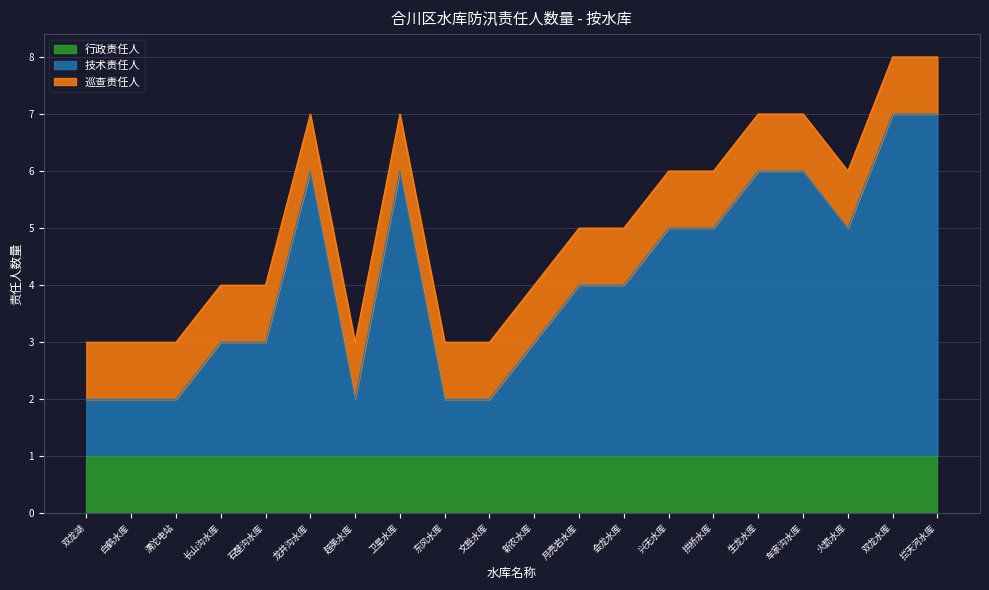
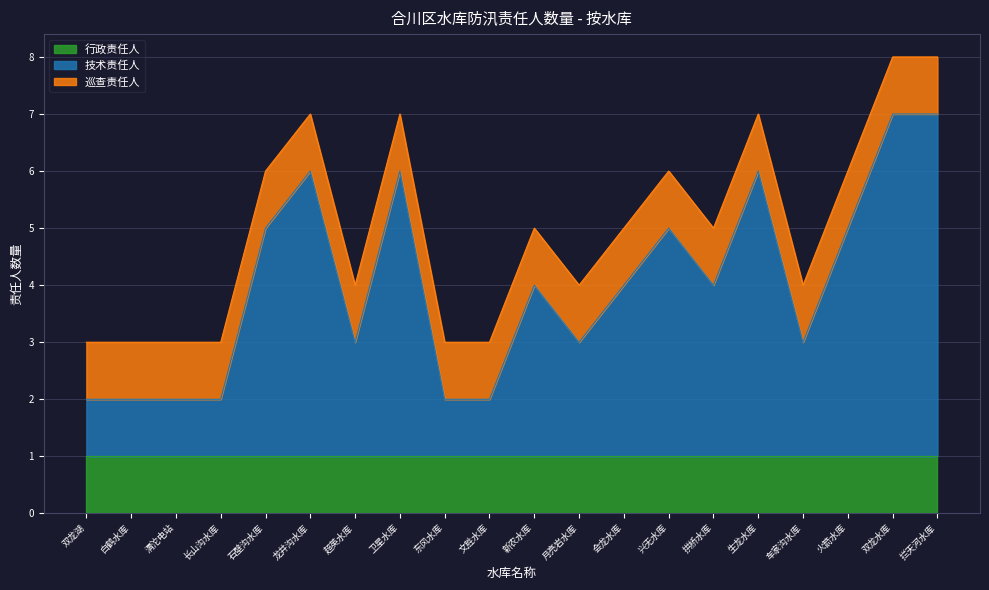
  {
    "行政责任人": {
      "双龙湖": 1.0,
      "白鹤水库": 1.0,
      "渭沱电站": 1.0,
      "长山沟水库": 1.0,
      "石壁沟水库": 1.0,
      "龙井沟水库": 1.0,
      "超英水库": 1.0,
      "卫星水库": 1.0,
      "东风水库": 1.0,
      "文胜水库": 1.0,
      "新农水库": 1.0,
      "月亮岩水库": 1.0,
      "会龙水库": 1.0,
      "兴无水库": 1.0,
      "拱桥水库": 1.0,
      "生龙水库": 1.0,
      "车家沟水库": 1.0,
      "火箭水库": 1.0,
      "双龙水库": 1.0,
      "拦天河水库": 1.0
    },
    "技术责任人": {
      "双龙湖": 2.0,
      "白鹤水库": 2.0,
      "渭沱电站": 2.0,
-     "长山沟水库": 3.0,
-     "石壁沟水库": 3.0,
+     "长山沟水库": 2.0,
+     "石壁沟水库": 5.0,
      "龙井沟水库": 6.0,
-     "超英水库": 2.0,
+     "超英水库": 3.0,
      "卫星水库": 6.0,
      "东风水库": 2.0,
      "文胜水库": 2.0,
-     "新农水库": 3.0,
-     "月亮岩水库": 4.0,
+     "新农水库": 4.0,
+     "月亮岩水库": 3.0,
      "会龙水库": 4.0,
      "兴无水库": 5.0,
-     "拱桥水库": 5.0,
+     "拱桥水库": 4.0,
      "生龙水库": 6.0,
-     "车家沟水库": 6.0,
+     "车家沟水库": 3.0,
      "火箭水库": 5.0,
      "双龙水库": 7.0,
      "拦天河水库": 7.0
    },
    "巡查责任人": {
      "双龙湖": 3.0,
      "白鹤水库": 3.0,
      "渭沱电站": 3.0,
      "长山沟水库": 1.0,
      "石壁沟水库": 1.0,
      "龙井沟水库": 7.0,
      "超英水库": 1.0,
      "卫星水库": 7.0,
      "东风水库": 3.0,
      "文胜水库": 3.0,
      "新农水库": 1.0,
      "月亮岩水库": 1.0,
      "会龙水库": 5.0,
      "兴无水库": 6.0,
      "拱桥水库": 1.0,
      "生龙水库": 7.0,
      "车家沟水库": 1.0,
      "火箭水库": 6.0,
      "双龙水库": 8.0,
      "拦天河水库": 8.0
    }
  }
